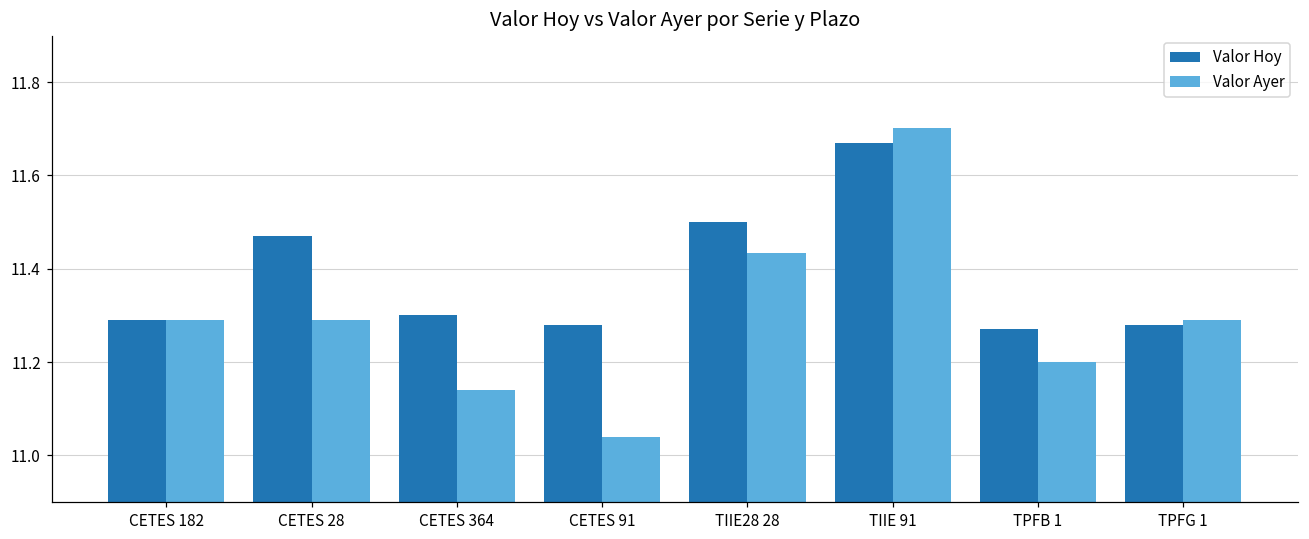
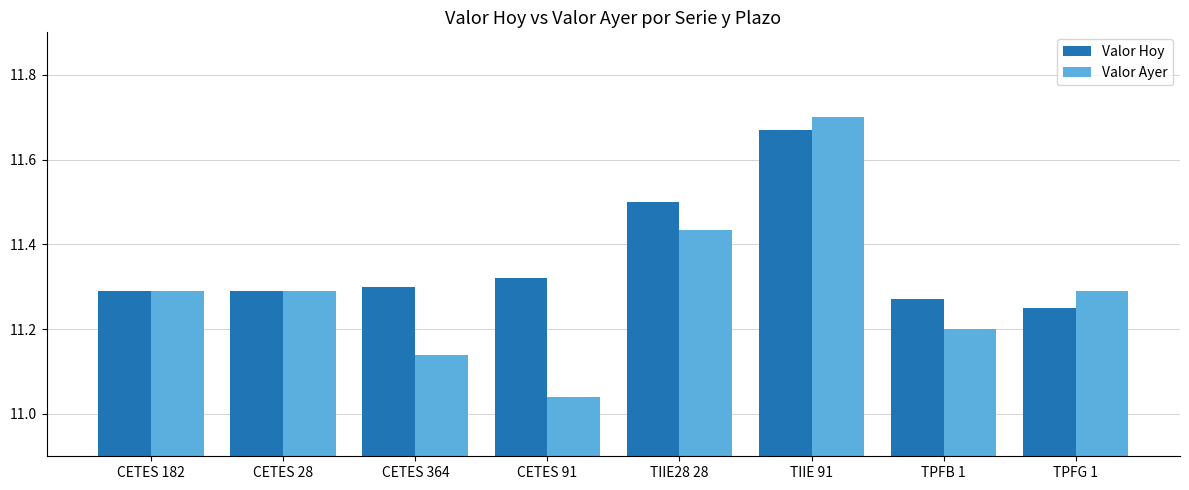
  {
    "Valor Hoy": {
      "CETES 182": 11.29,
-     "CETES 28": 11.47,
+     "CETES 28": 11.29,
      "CETES 364": 11.30,
-     "CETES 91": 11.28,
+     "CETES 91": 11.32,
      "TIIE28 28": 11.50,
      "TIIE 91": 11.67,
      "TPFB 1": 11.27,
-     "TPFG 1": 11.28
+     "TPFG 1": 11.25
    },
    "Valor Ayer": {
      "CETES 182": 11.29,
      "CETES 28": 11.29,
      "CETES 364": 11.14,
      "CETES 91": 11.04,
      "TIIE28 28": 11.43,
      "TIIE 91": 11.70,
      "TPFB 1": 11.20,
      "TPFG 1": 11.29
    }
  }
